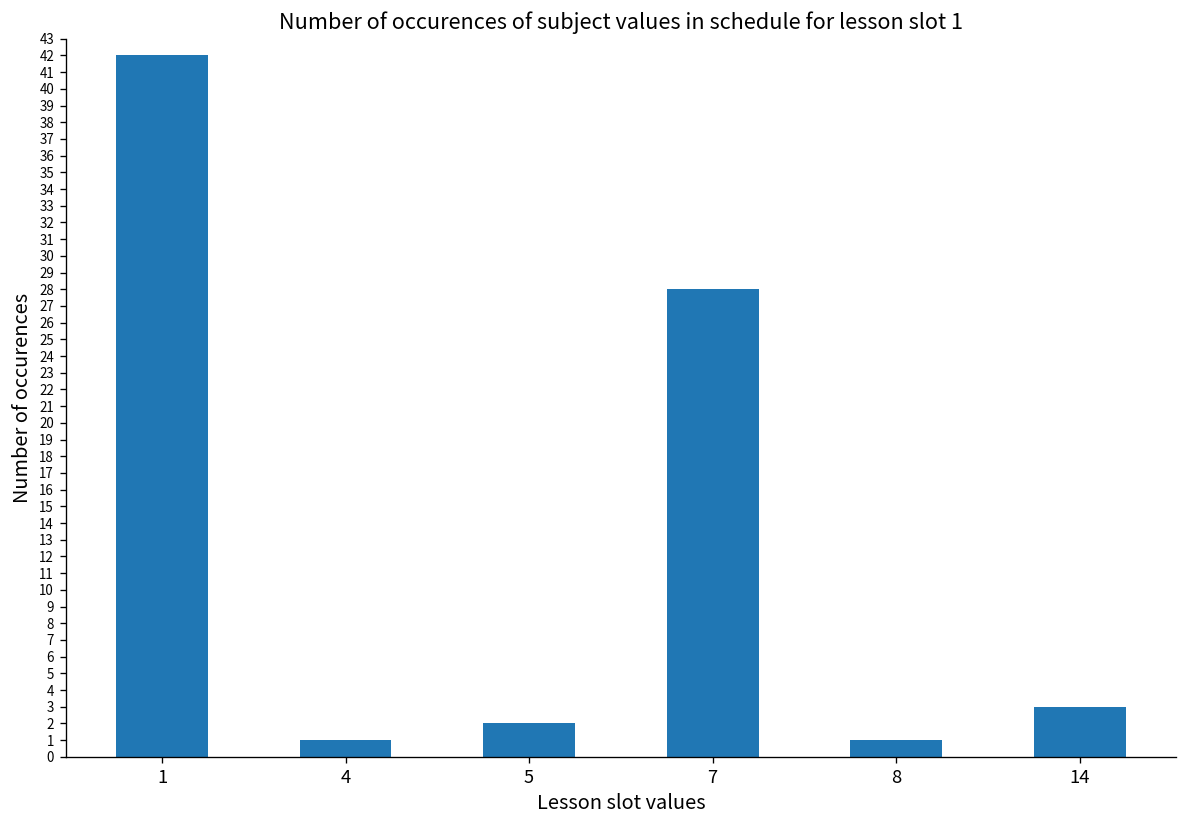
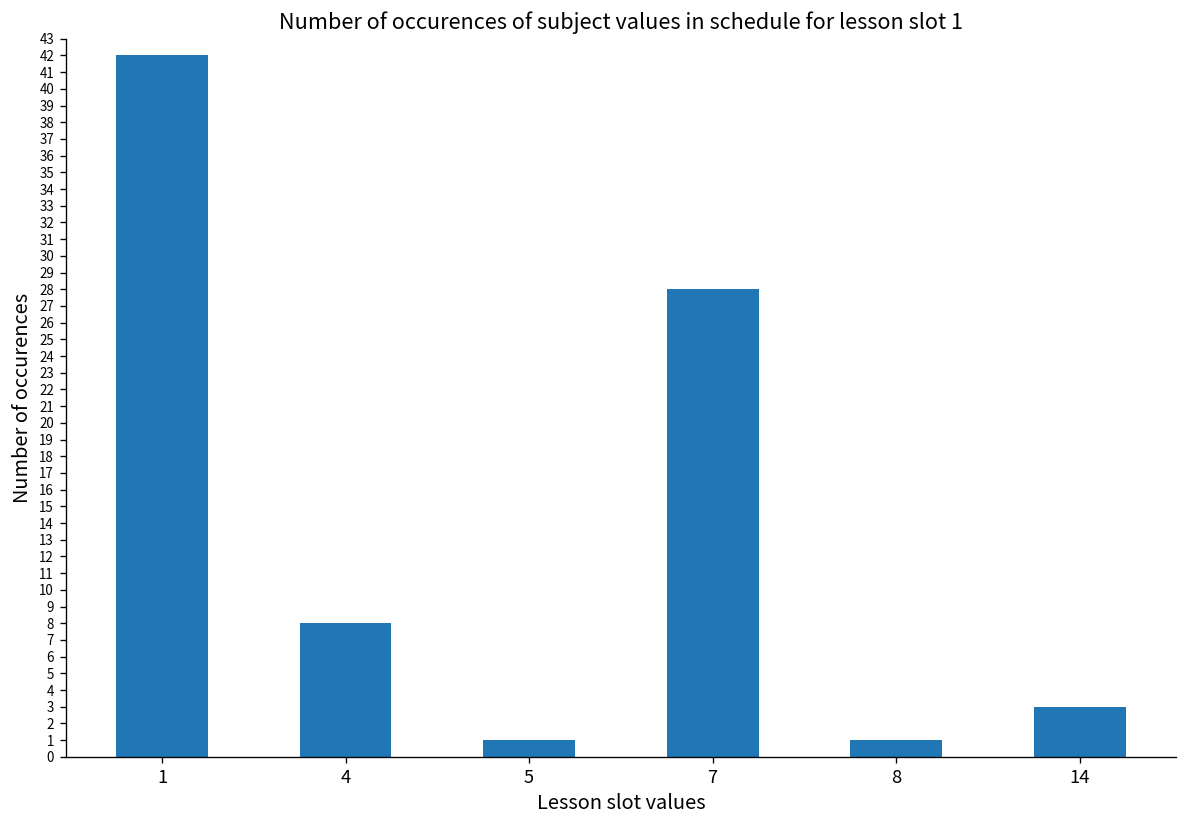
  {
    "1": 42,
-   "4": 1,
-   "5": 2,
+   "4": 8,
+   "5": 1,
    "7": 28,
    "8": 1,
    "14": 3
  }
